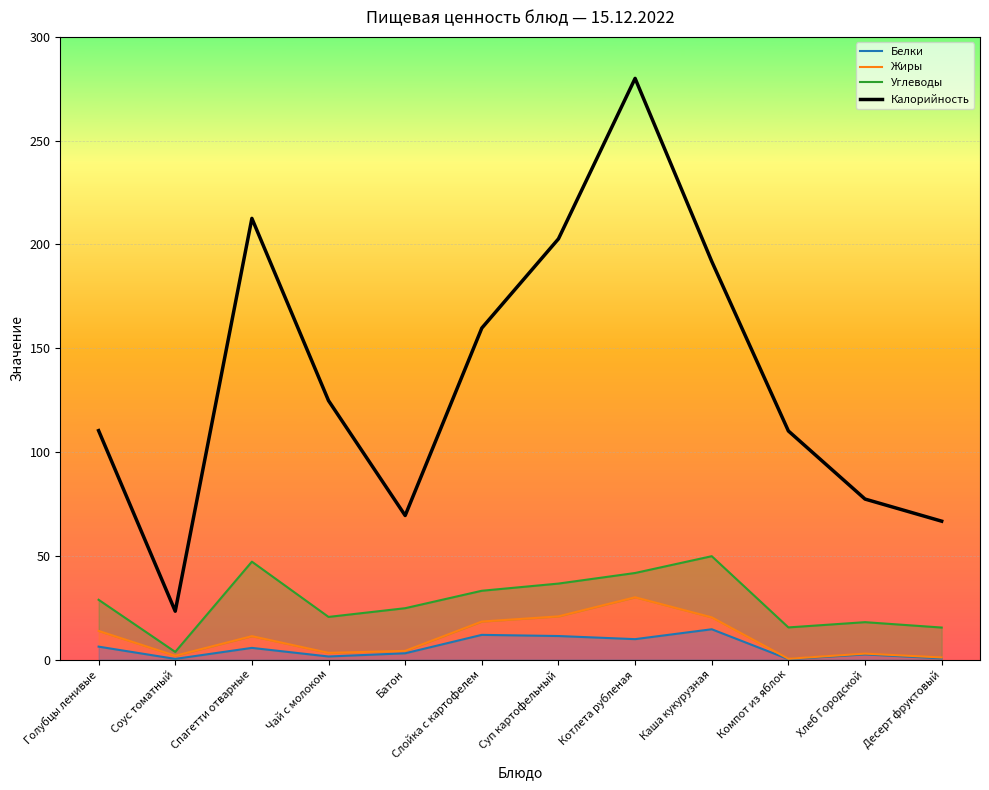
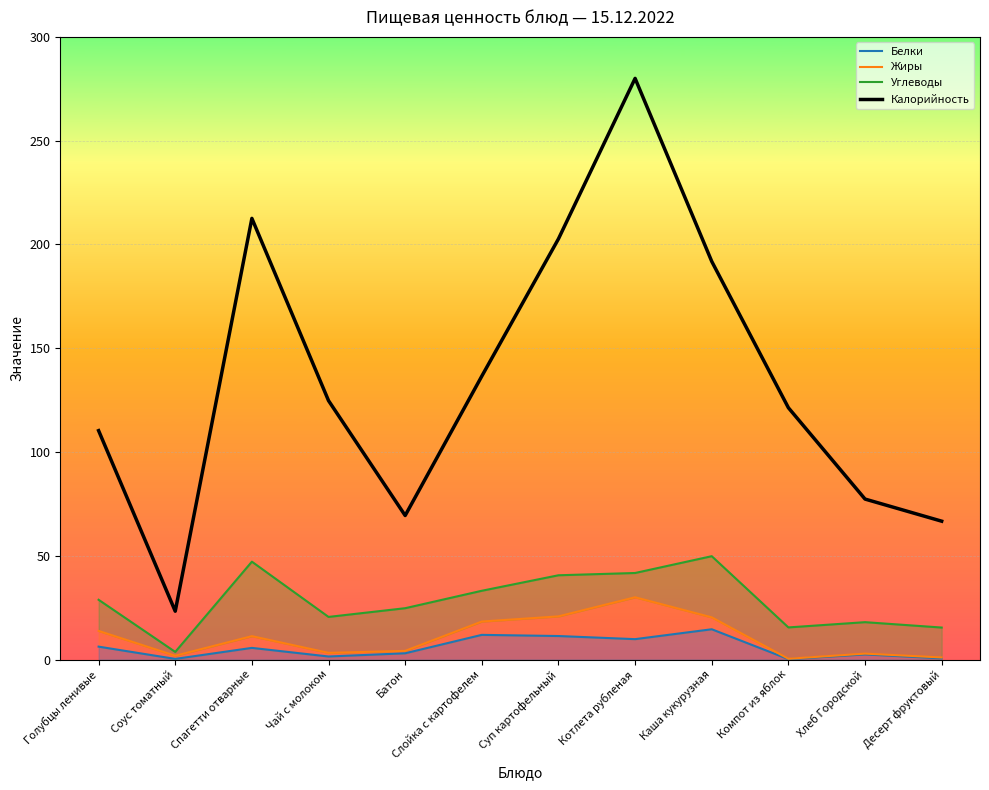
  {
    "Белки": {
      "Голубцы ленивые": 6,
      "Соус томатный": 0,
      "Спагетти отварные": 6,
      "Чай с молоком": 1,
      "Слойка с картофелем": 12,
      "Суп картофельный": 11,
      "Котлета рубленая": 10,
      "Каша кукурузная": 15
    },
    "Жиры": {
      "Соус томатный": 2
    },
    "Углеводы": {
-     "Суп картофельный": 16,
+     "Суп картофельный": 20,
      "Компот из яблок": 15
    },
    "Калорийность": {
      "Голубцы ленивые": 110,
      "Соус томатный": 23,
      "Спагетти отварные": 213,
      "Чай с молоком": 125,
      "Батон": 69,
-     "Слойка с картофелем": 160,
+     "Слойка с картофелем": 137,
      "Суп картофельный": 203,
      "Котлета рубленая": 280,
      "Каша кукурузная": 192,
-     "Компот из яблок": 110,
+     "Компот из яблок": 121,
      "Хлеб Городской": 77,
      "Десерт фруктовый": 67
    }
  }
